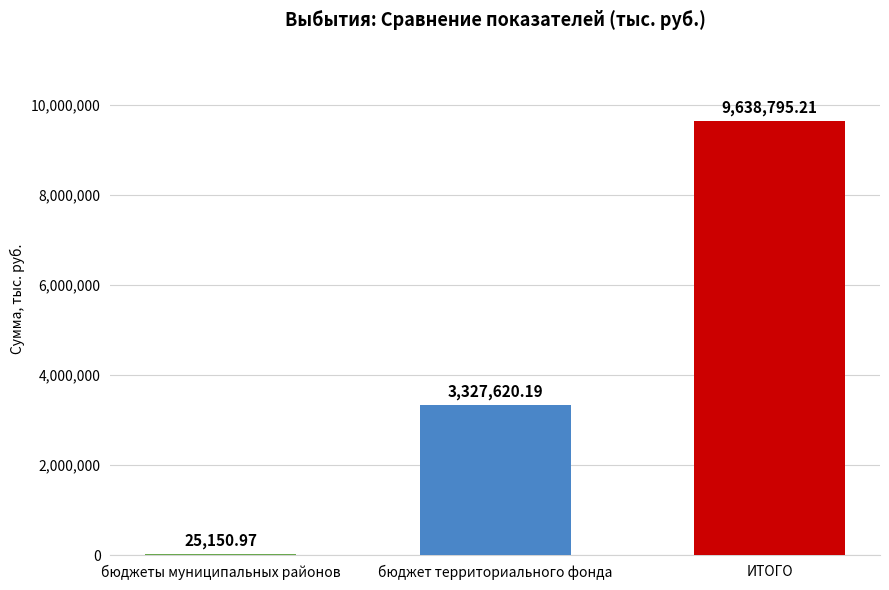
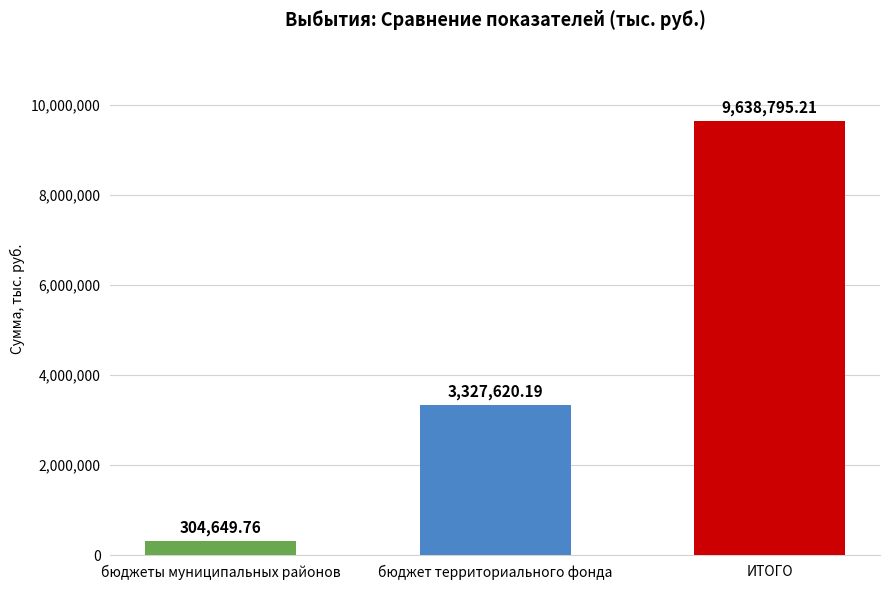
  {
-   "бюджеты муниципальных районов": "25,150.97",
+   "бюджеты муниципальных районов": "304,649.76",
    "бюджет территориального фонда": "3,327,620.19",
    "ИТОГО": "9,638,795.21"
  }
